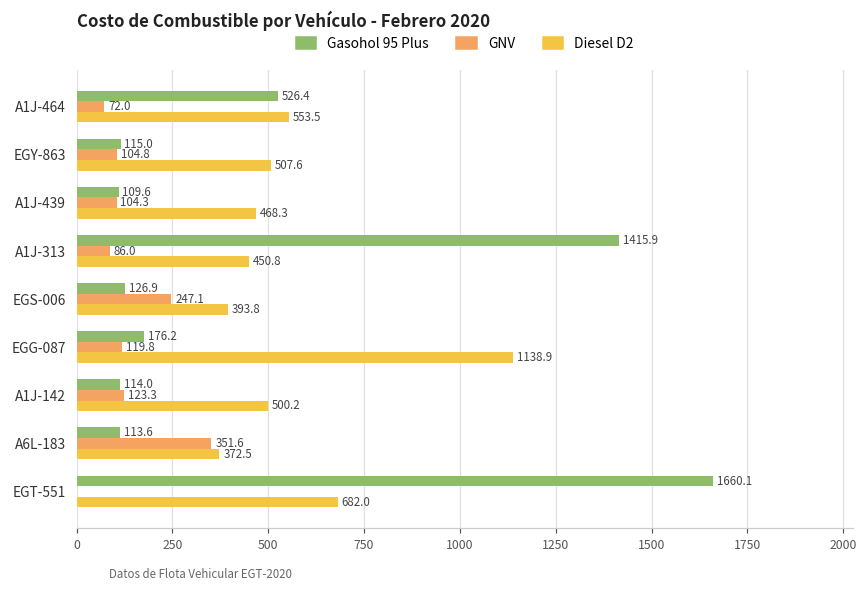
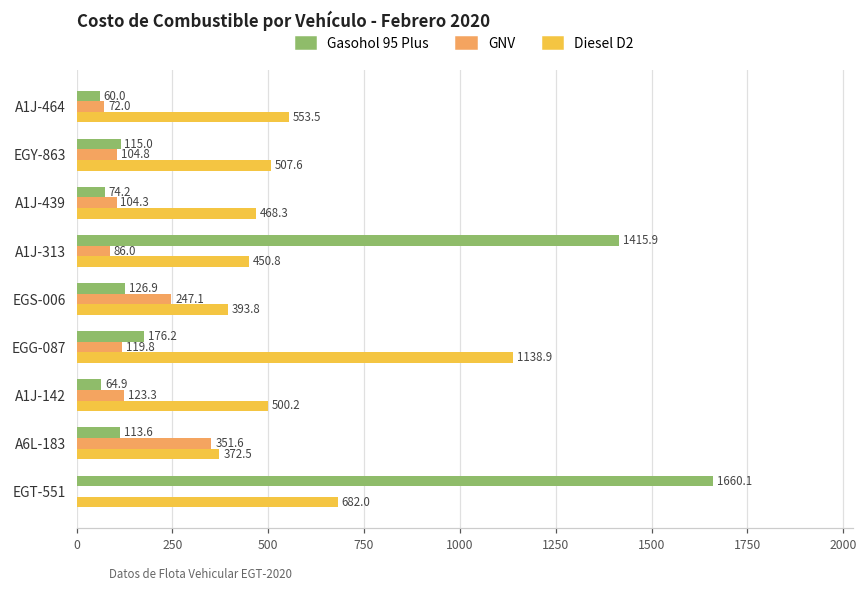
  {
    "Gasohol 95 Plus": {
-     "A1J-464": 526.4,
+     "A1J-464": 60.0,
      "EGY-863": 115.0,
-     "A1J-439": 109.6,
+     "A1J-439": 74.2,
      "A1J-313": 1415.9,
      "EGS-006": 126.9,
      "EGG-087": 176.2,
-     "A1J-142": 114.0,
+     "A1J-142": 64.9,
      "A6L-183": 113.6,
      "EGT-551": 1660.1
    }
  }
